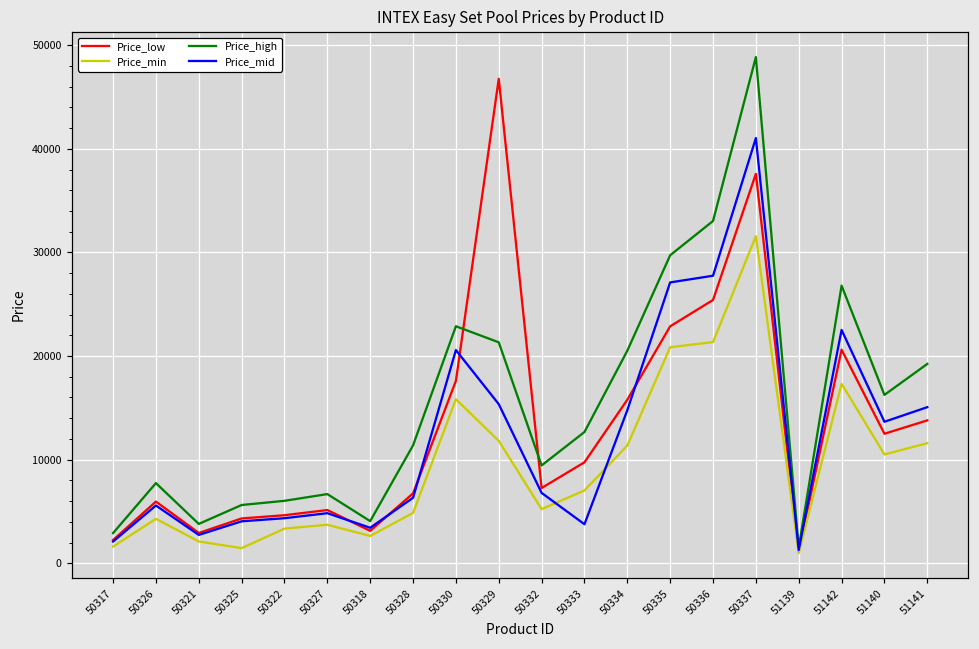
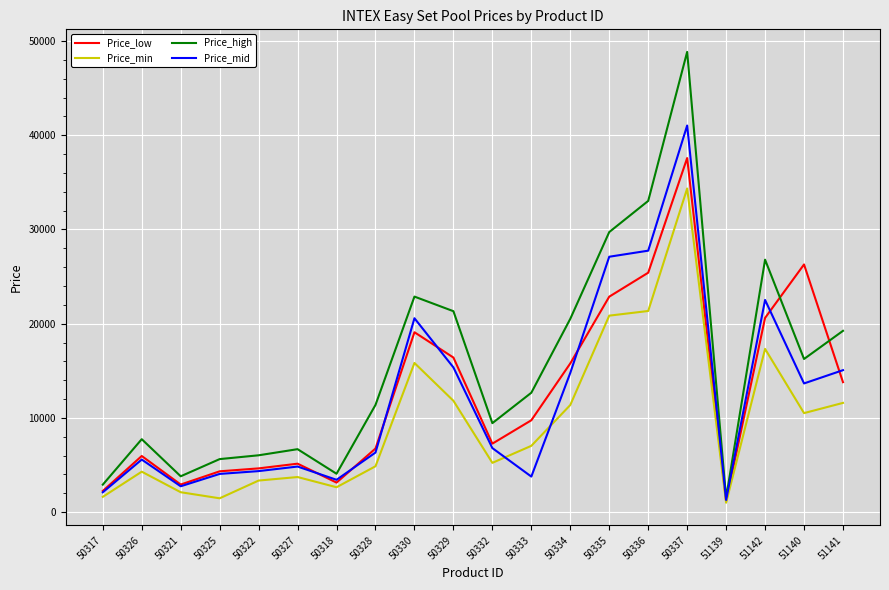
  {
    "Price_low": {
      "50326": 6000,
      "50325": 4000,
      "50322": 5000,
      "50327": 5000,
      "50318": 3000,
      "50328": 7000,
-     "50330": 18000,
-     "50329": 47000,
+     "50330": 19000,
+     "50329": 16000,
      "50332": 7000,
      "50333": 10000,
      "50334": 16000,
      "50335": 23000,
      "50336": 25000,
      "50337": 38000,
      "51142": 21000,
-     "51140": 12000,
+     "51140": 26000,
      "51141": 14000
    },
    "Price_min": {
      "50317": 2000,
      "50326": 4000,
      "50321": 2000,
      "50325": 1000,
      "50322": 3000,
      "50327": 4000,
      "50318": 3000,
      "50328": 5000,
      "50330": 16000,
      "50329": 12000,
      "50332": 5000,
      "50333": 7000,
      "50334": 11000,
      "50335": 21000,
      "50336": 21000,
-     "50337": 32000,
+     "50337": 34000,
      "51142": 17000,
      "51140": 11000,
      "51141": 12000
    },
    "Price_high": {
      "50317": 3000,
      "50326": 8000,
      "50321": 4000,
      "50325": 6000,
      "50322": 6000,
      "50327": 7000,
      "50318": 4000,
      "50328": 11000,
      "50330": 23000,
      "50329": 21000,
      "50332": 9000,
      "50333": 13000,
      "50334": 21000,
      "50335": 30000,
      "50336": 33000,
      "50337": 49000,
      "51142": 27000,
      "51140": 16000,
      "51141": 19000
    },
    "Price_mid": {
      "50326": 6000,
      "50325": 4000,
      "50322": 4000,
      "50327": 5000,
      "50318": 3000,
      "50328": 6000,
      "50330": 21000,
      "50329": 15000,
      "50332": 7000,
      "50333": 4000,
      "50334": 15000,
      "50335": 27000,
      "50336": 28000,
      "50337": 41000,
      "51142": 23000,
      "51140": 14000,
      "51141": 15000
    }
  }
